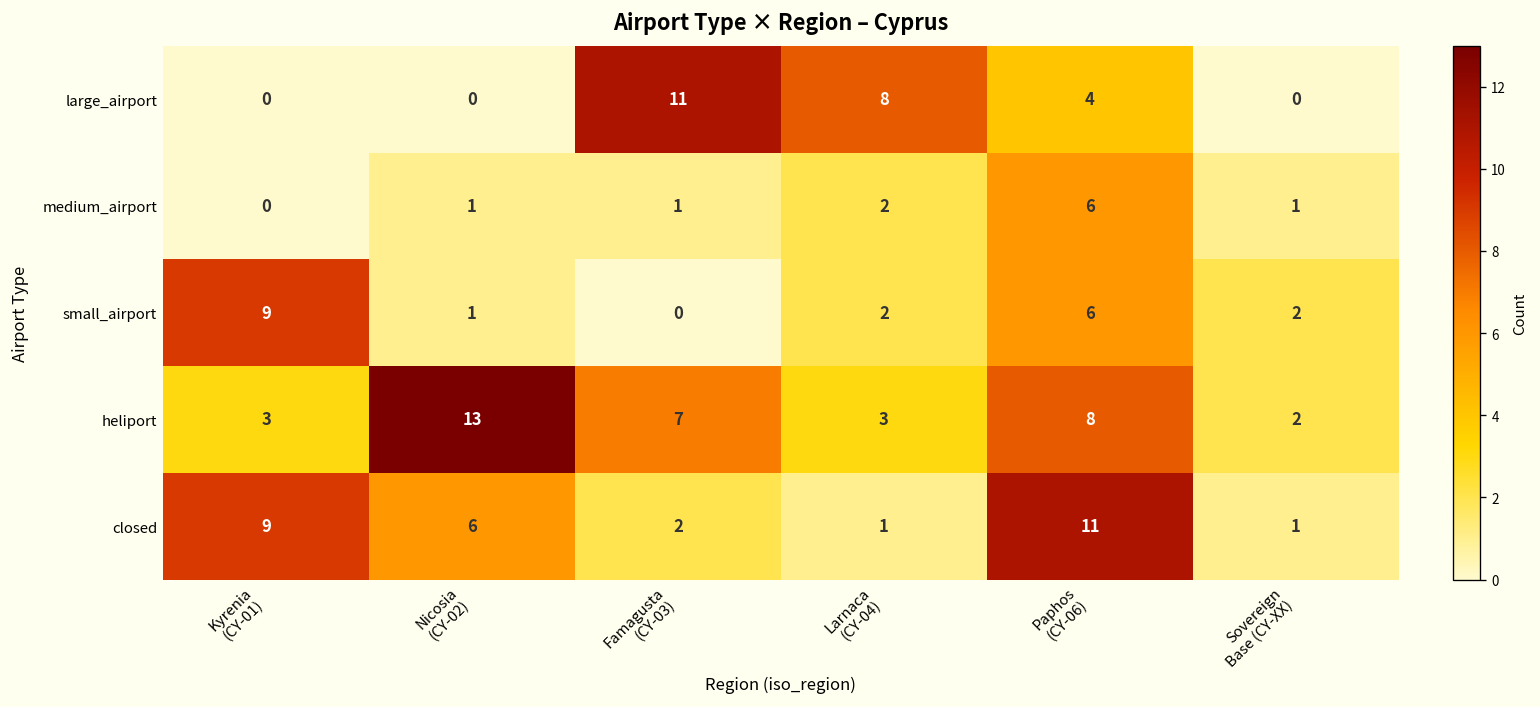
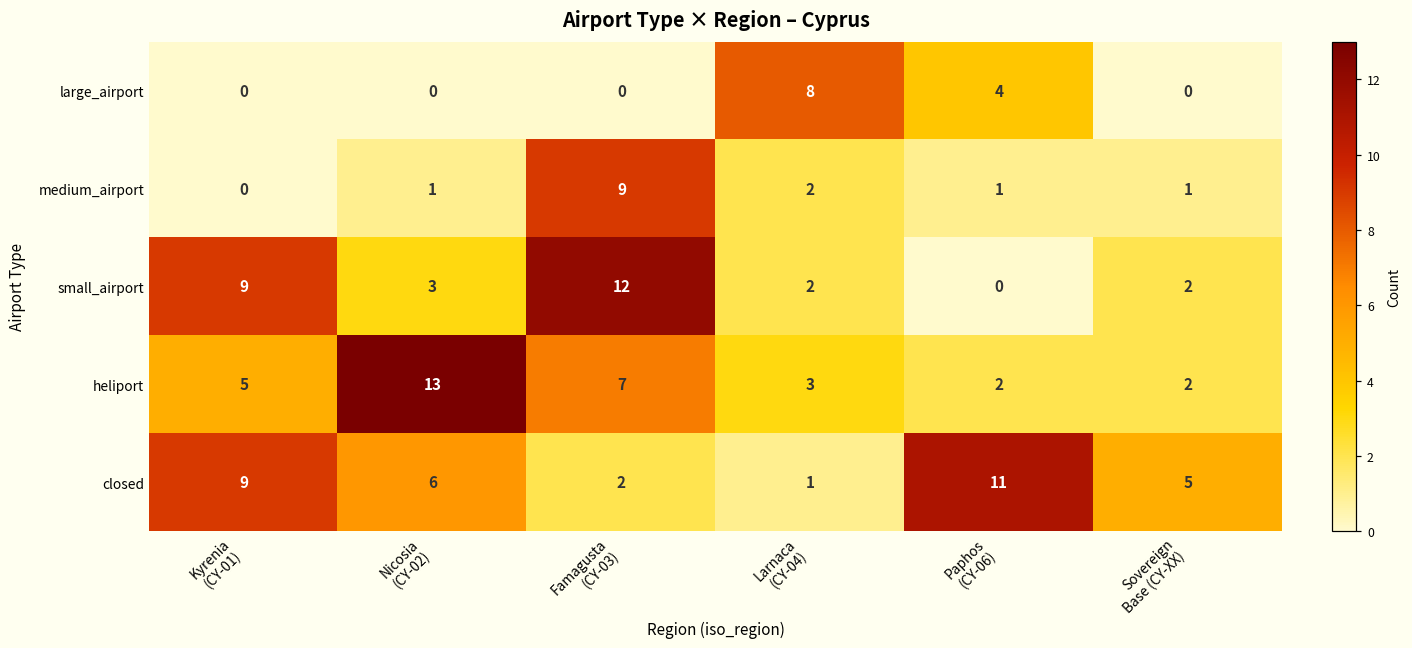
  {
    "large_airport": {
      "Kyrenia (CY-01)": 0,
      "Nicosia (CY-02)": 0,
-     "Famagusta (CY-03)": 11,
+     "Famagusta (CY-03)": 0,
      "Larnaca (CY-04)": 8,
      "Paphos (CY-06)": 4,
      "Sovereign Base (CY-XX)": 0
    },
    "medium_airport": {
      "Kyrenia (CY-01)": 0,
      "Nicosia (CY-02)": 1,
-     "Famagusta (CY-03)": 1,
+     "Famagusta (CY-03)": 9,
      "Larnaca (CY-04)": 2,
-     "Paphos (CY-06)": 6,
+     "Paphos (CY-06)": 1,
      "Sovereign Base (CY-XX)": 1
    },
    "small_airport": {
      "Kyrenia (CY-01)": 9,
-     "Nicosia (CY-02)": 1,
-     "Famagusta (CY-03)": 0,
+     "Nicosia (CY-02)": 3,
+     "Famagusta (CY-03)": 12,
      "Larnaca (CY-04)": 2,
-     "Paphos (CY-06)": 6,
+     "Paphos (CY-06)": 0,
      "Sovereign Base (CY-XX)": 2
    },
    "heliport": {
-     "Kyrenia (CY-01)": 3,
+     "Kyrenia (CY-01)": 5,
      "Nicosia (CY-02)": 13,
      "Famagusta (CY-03)": 7,
      "Larnaca (CY-04)": 3,
-     "Paphos (CY-06)": 8,
+     "Paphos (CY-06)": 2,
      "Sovereign Base (CY-XX)": 2
    },
    "closed": {
      "Kyrenia (CY-01)": 9,
      "Nicosia (CY-02)": 6,
      "Famagusta (CY-03)": 2,
      "Larnaca (CY-04)": 1,
      "Paphos (CY-06)": 11,
-     "Sovereign Base (CY-XX)": 1
+     "Sovereign Base (CY-XX)": 5
    }
  }
